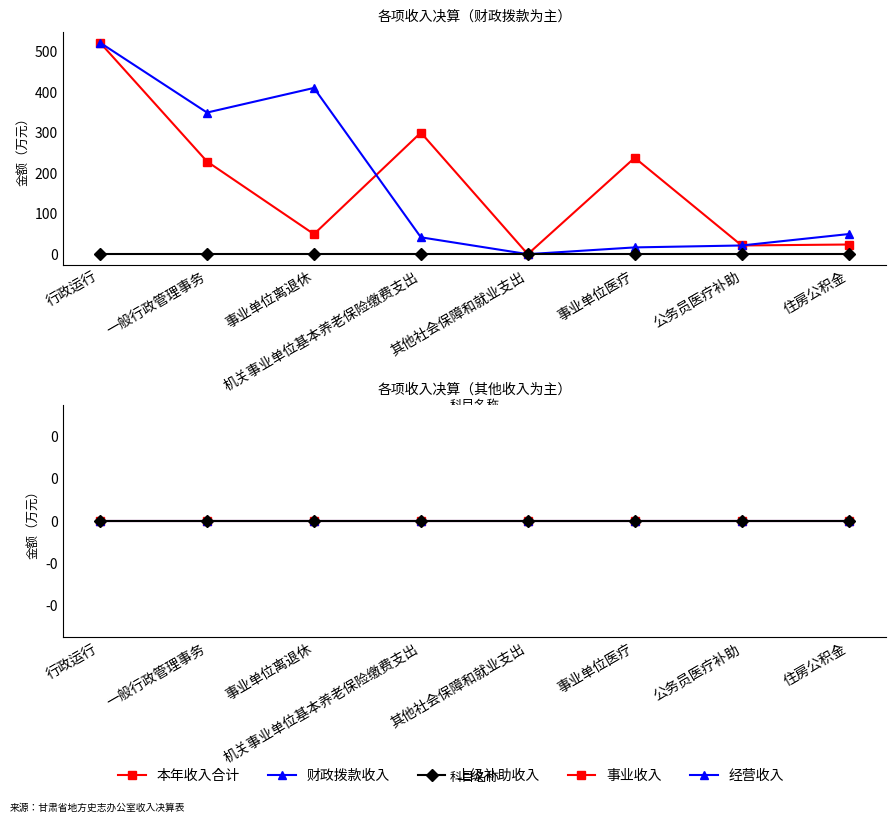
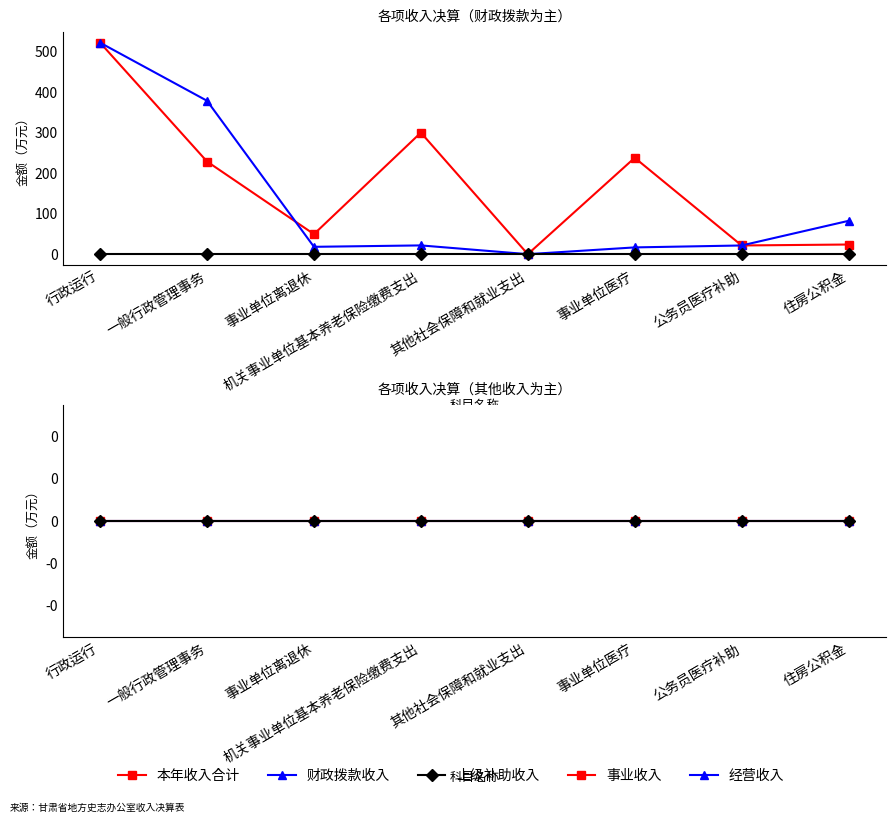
  {
    "各项收入决算（财政拨款为主）": {
      "本年收入合计": {
        "一般行政管理事务": 230,
        "事业单位离退休": 50,
        "机关事业单位基本养老保险缴费支出": 300,
        "事业单位医疗": 240,
        "住房公积金": 20
      },
      "财政拨款收入": {
-       "一般行政管理事务": 350,
-       "事业单位离退休": 410,
-       "机关事业单位基本养老保险缴费支出": 40,
+       "一般行政管理事务": 380,
+       "事业单位离退休": 20,
+       "机关事业单位基本养老保险缴费支出": 20,
        "事业单位医疗": 20,
-       "住房公积金": 50
+       "住房公积金": 80
      },
      "上级补助收入": {
        "行政运行": 0,
        "一般行政管理事务": 0,
        "事业单位离退休": 0,
        "机关事业单位基本养老保险缴费支出": 0,
        "事业单位医疗": 0,
        "公务员医疗补助": 0,
        "住房公积金": 0
      }
    }
  }
